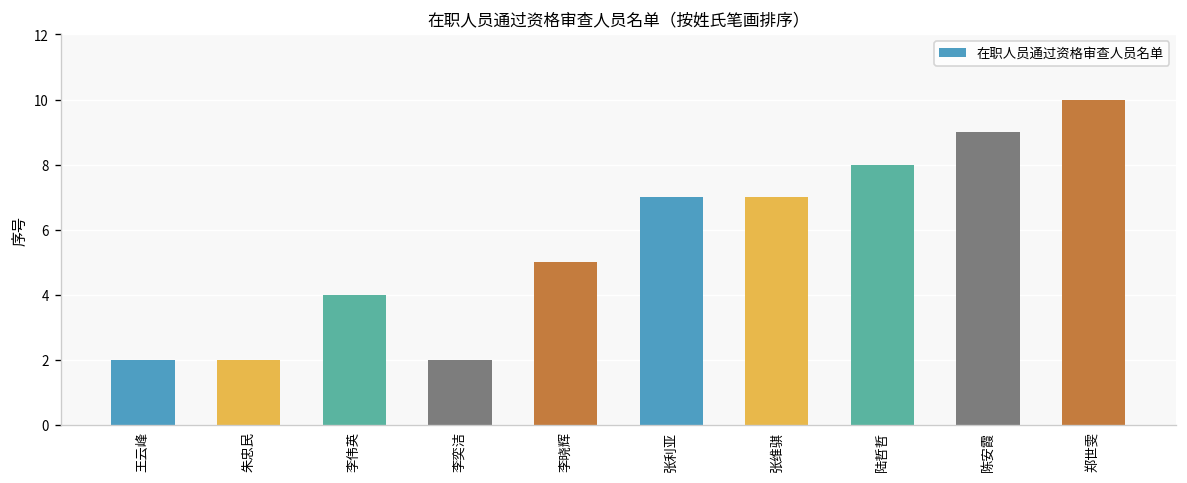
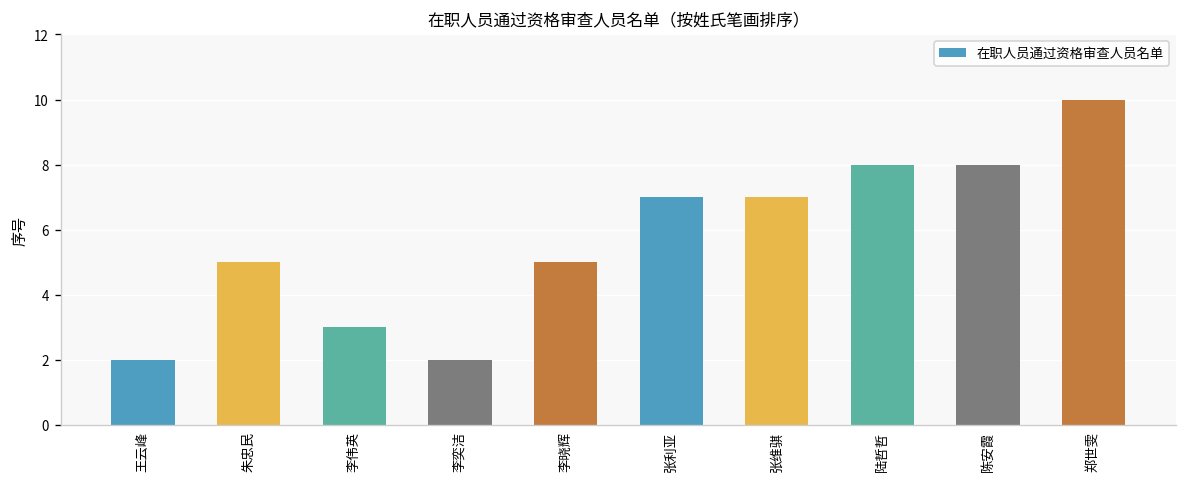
  {
    "王云峰": 2,
-   "朱忠民": 2,
-   "李伟英": 4,
+   "朱忠民": 5,
+   "李伟英": 3,
    "李奕洁": 2,
    "李晓辉": 5,
    "张利亚": 7,
    "张维骐": 7,
    "陆哲哲": 8,
-   "陈安霞": 9,
+   "陈安霞": 8,
    "郑世雯": 10
  }
